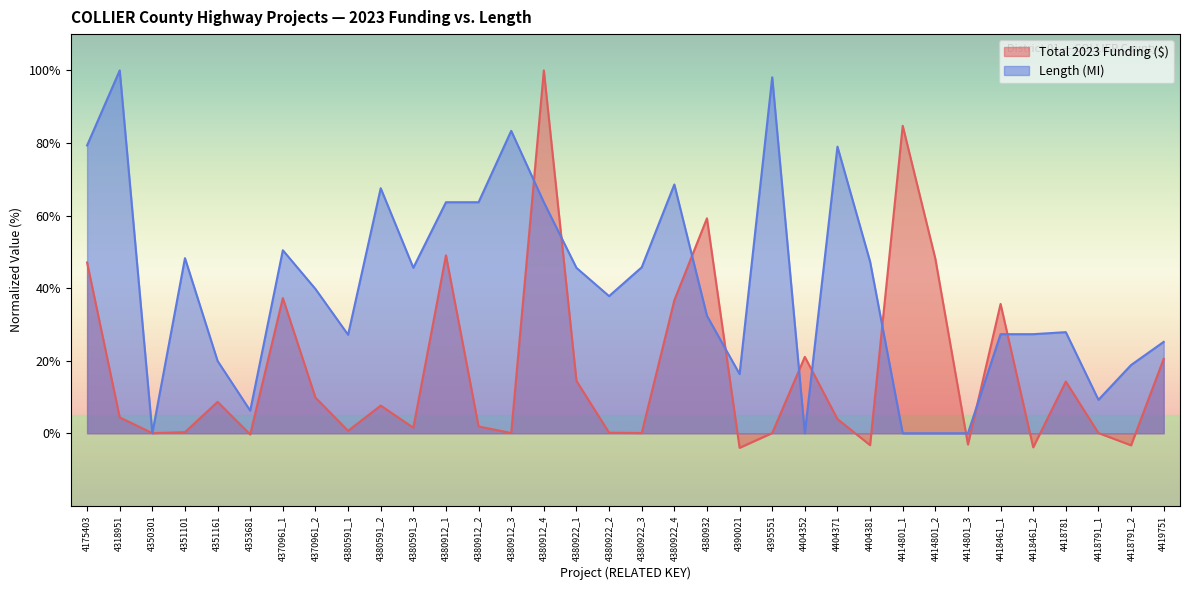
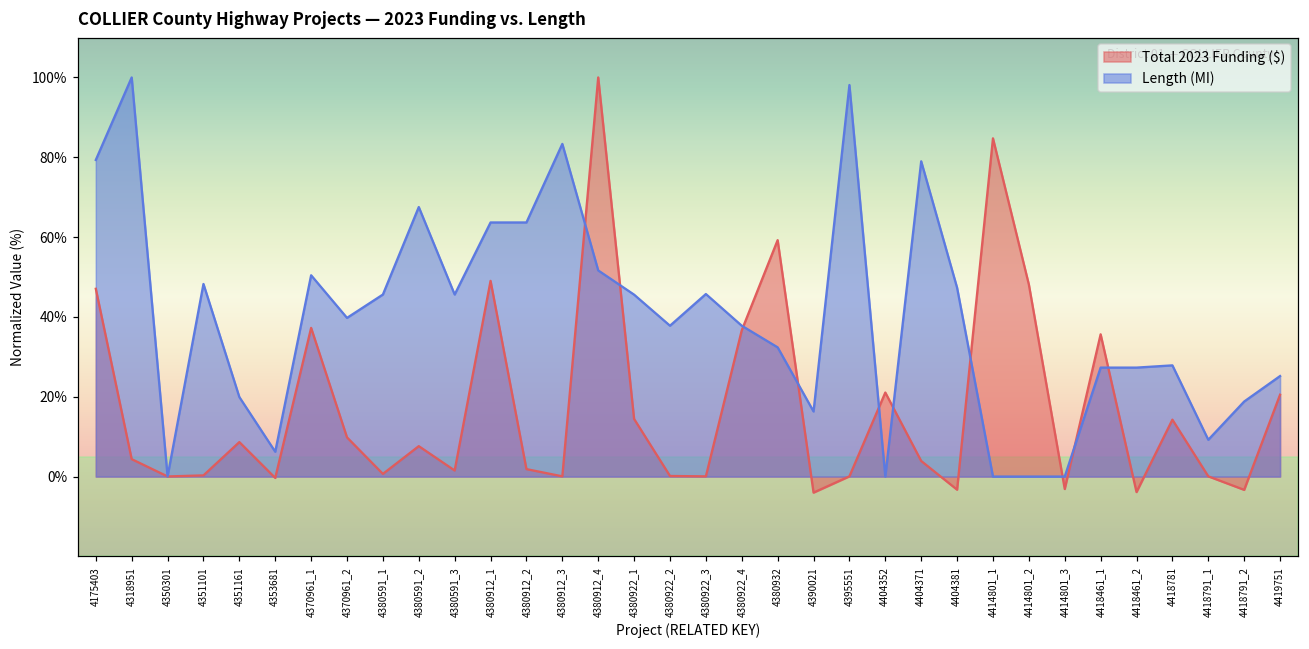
  {
    "Length (MI)": {
      "4175403": "79%",
      "4318951": "100%",
      "4351101": "48%",
      "4351161": "20%",
      "4353681": "6%",
      "4370961_1": "50%",
      "4370961_2": "40%",
-     "4380591_1": "27%",
+     "4380591_1": "46%",
      "4380591_2": "68%",
      "4380591_3": "46%",
      "4380912_1": "64%",
      "4380912_2": "64%",
      "4380912_3": "83%",
-     "4380912_4": "64%",
+     "4380912_4": "52%",
      "4380922_1": "46%",
      "4380922_2": "38%",
      "4380922_3": "46%",
-     "4380922_4": "69%",
+     "4380922_4": "38%",
      "4380932": "32%",
      "4390021": "16%",
      "4395551": "98%",
      "4404352": "0%",
      "4404371": "79%",
      "4404381": "47%",
      "4414801_1": "0%",
      "4414801_2": "0%",
      "4418461_1": "27%",
      "4418461_2": "27%",
      "4418781": "28%",
      "4418791_1": "9%",
      "4418791_2": "19%",
      "4419751": "25%"
    }
  }
